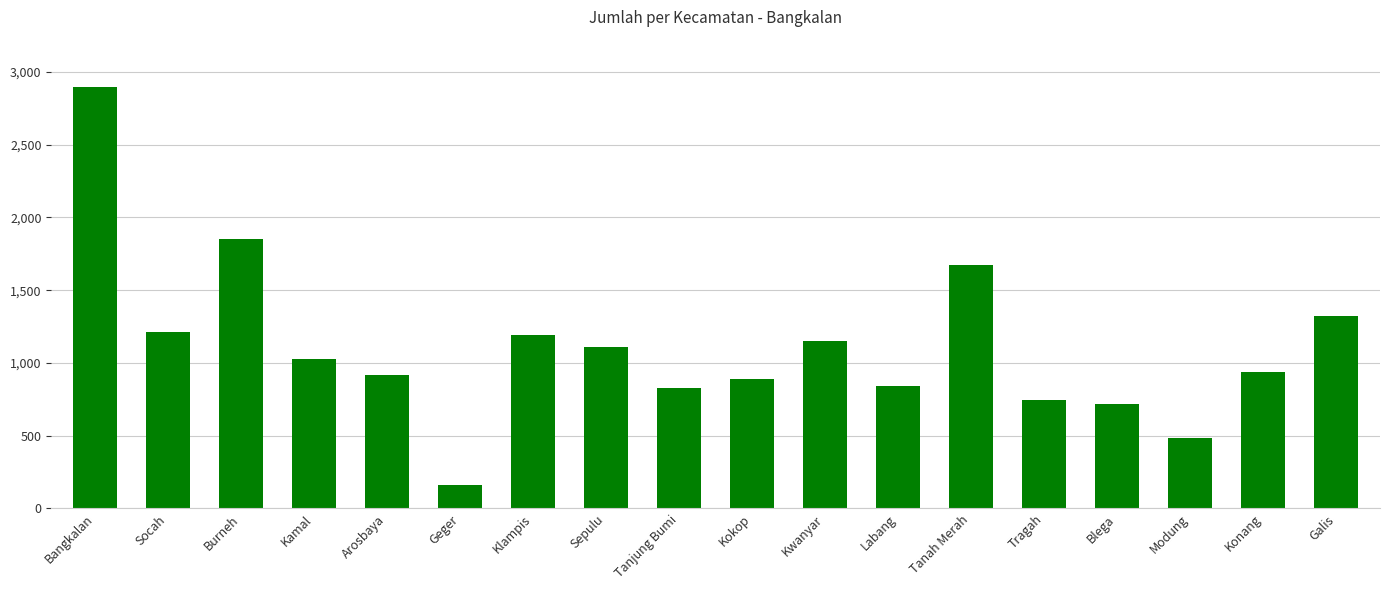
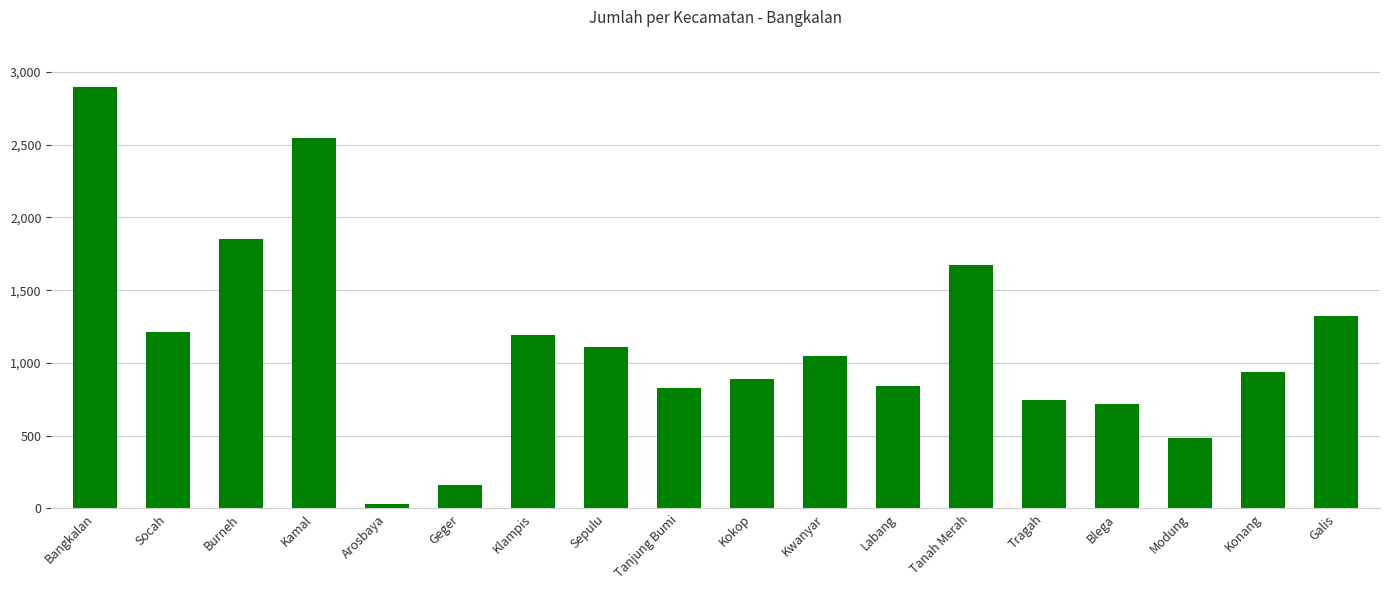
  {
    "Bangkalan": "2,890",
    "Socah": "1,210",
    "Burneh": "1,860",
-   "Kamal": "1,030",
-   "Arosbaya": "920",
+   "Kamal": "2,550",
+   "Arosbaya": "30",
    "Geger": "160",
    "Klampis": "1,200",
    "Sepulu": "1,110",
    "Tanjung Bumi": "830",
    "Kokop": "890",
-   "Kwanyar": "1,150",
+   "Kwanyar": "1,050",
    "Labang": "850",
    "Tanah Merah": "1,670",
    "Tragah": "750",
    "Blega": "720",
    "Modung": "490",
    "Konang": "940",
    "Galis": "1,330"
  }
